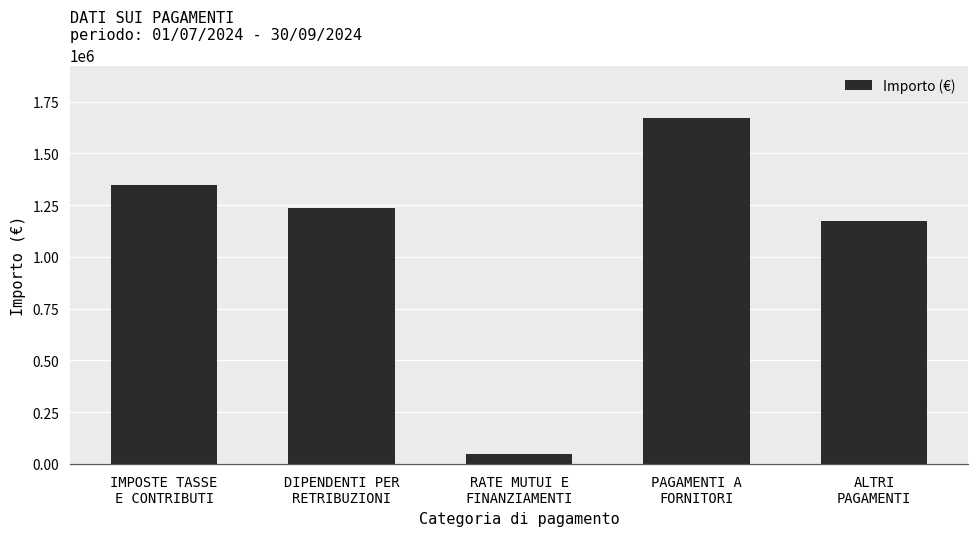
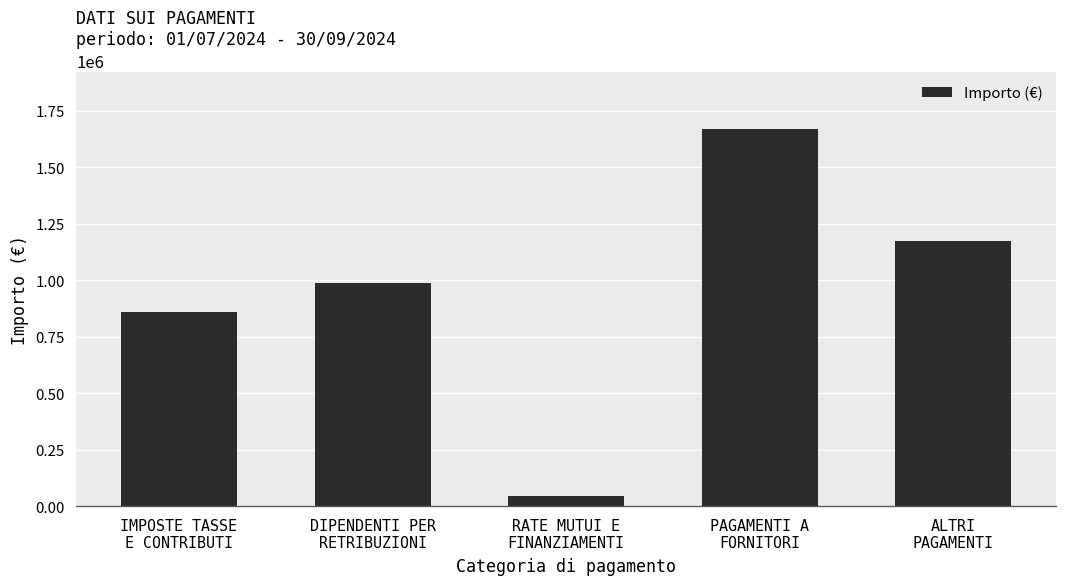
  {
-   "IMPOSTE TASSE E CONTRIBUTI": 1350000,
-   "DIPENDENTI PER RETRIBUZIONI": 1240000,
+   "IMPOSTE TASSE E CONTRIBUTI": 860000,
+   "DIPENDENTI PER RETRIBUZIONI": 990000,
    "RATE MUTUI E FINANZIAMENTI": 50000,
    "PAGAMENTI A FORNITORI": 1670000,
    "ALTRI PAGAMENTI": 1170000
  }
